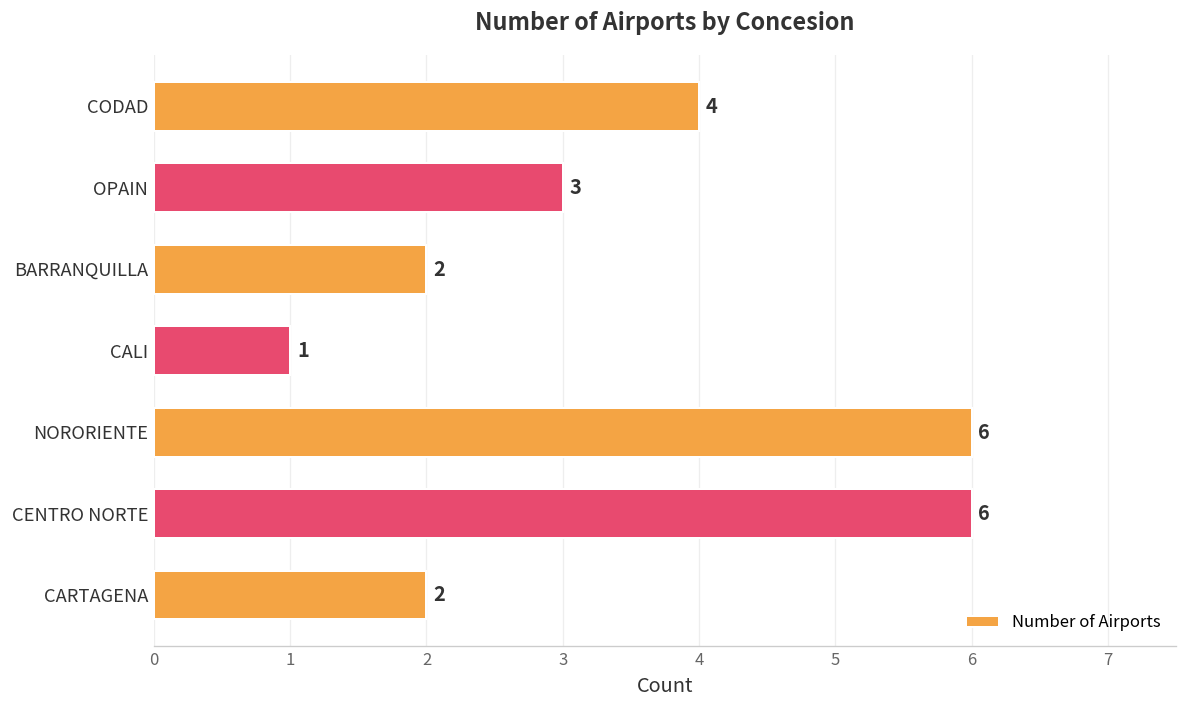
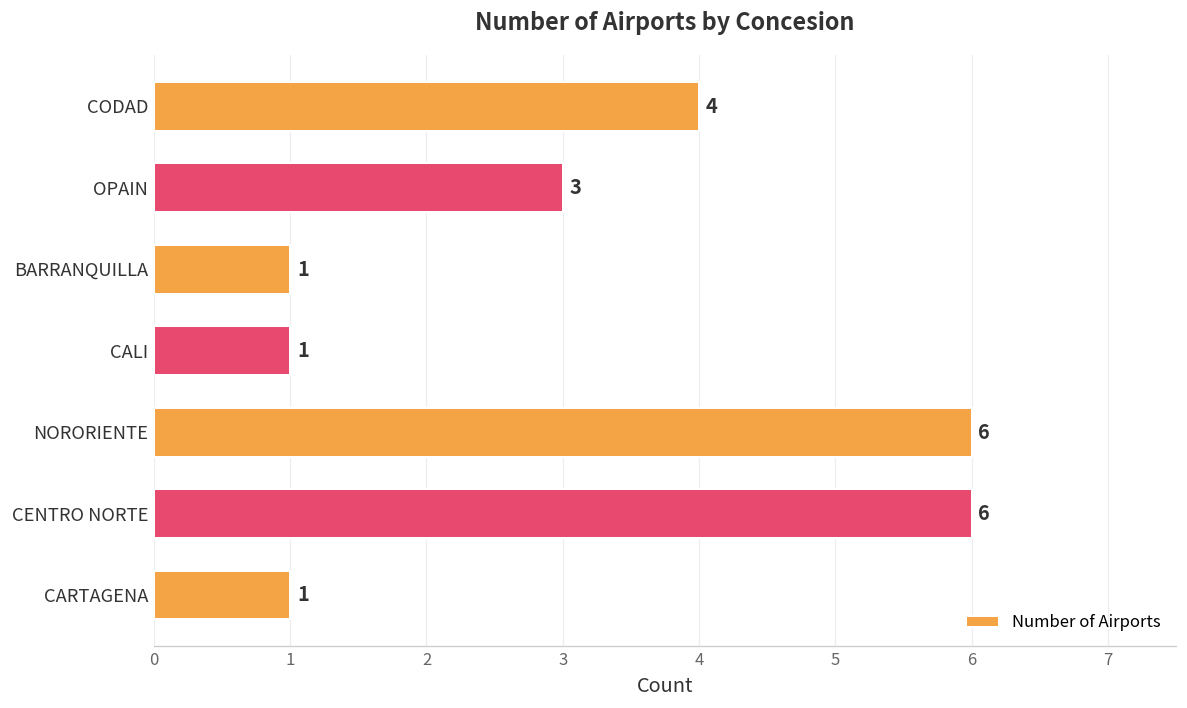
  {
    "CODAD": 4,
    "OPAIN": 3,
-   "BARRANQUILLA": 2,
+   "BARRANQUILLA": 1,
    "CALI": 1,
    "NORORIENTE": 6,
    "CENTRO NORTE": 6,
-   "CARTAGENA": 2
+   "CARTAGENA": 1
  }
